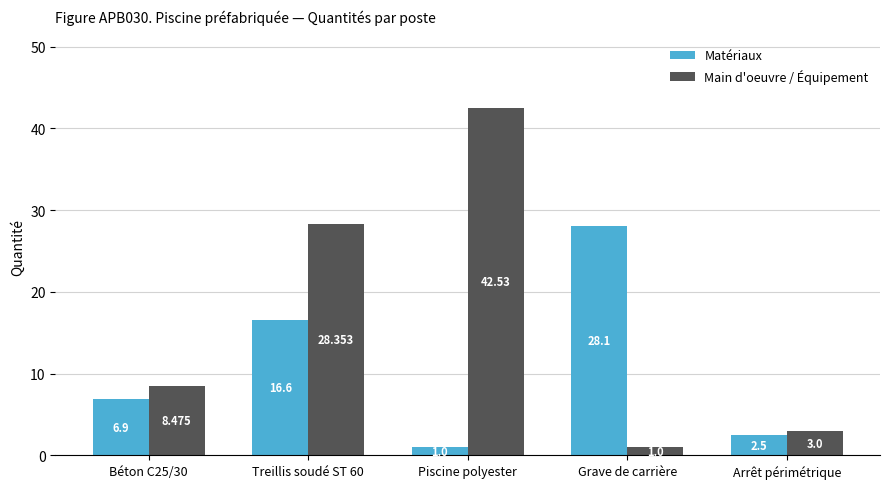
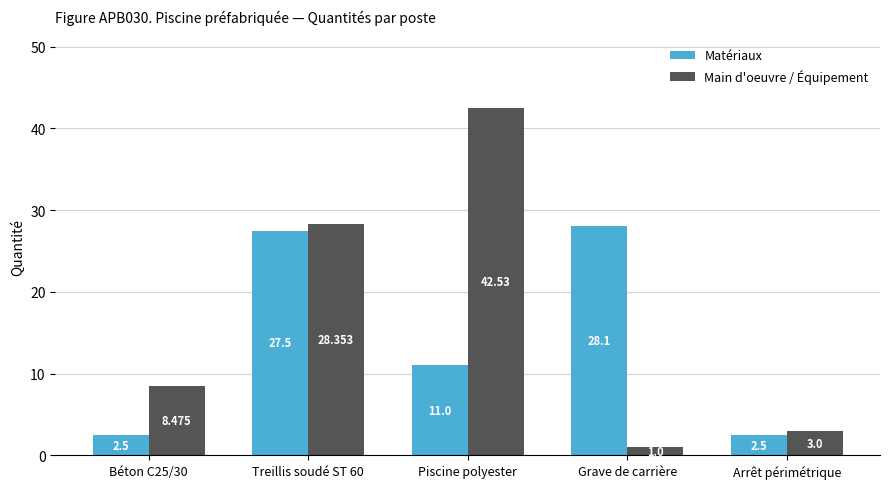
  {
    "Matériaux": {
-     "Béton C25/30": 6.9,
-     "Treillis soudé ST 60": 16.6,
-     "Piscine polyester": 1.0,
+     "Béton C25/30": 2.5,
+     "Treillis soudé ST 60": 27.5,
+     "Piscine polyester": 11.0,
      "Grave de carrière": 28.1,
      "Arrêt périmétrique": 2.5
    },
    "Main d'oeuvre / Équipement": {
      "Béton C25/30": 8.475,
      "Treillis soudé ST 60": 28.353,
      "Piscine polyester": 42.53,
      "Grave de carrière": 1.0,
      "Arrêt périmétrique": 3.0
    }
  }
